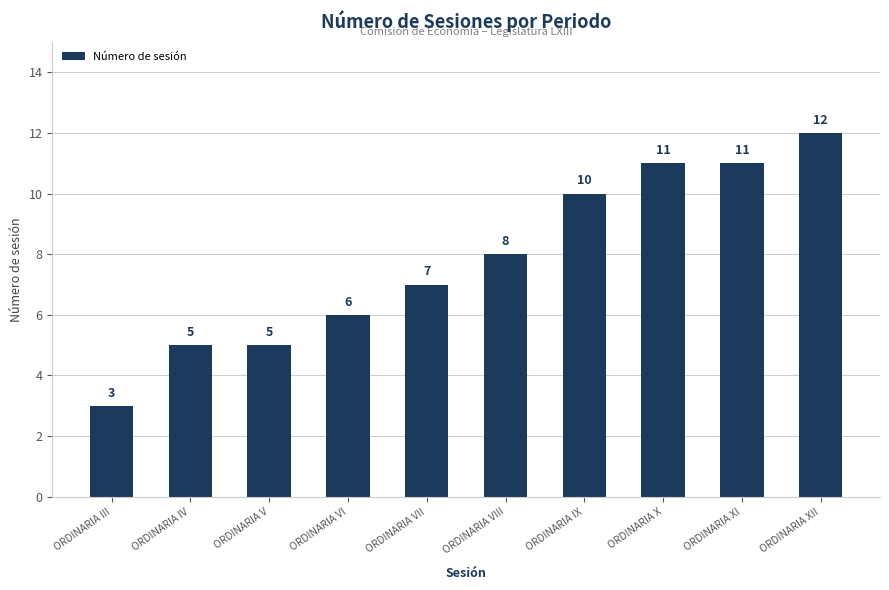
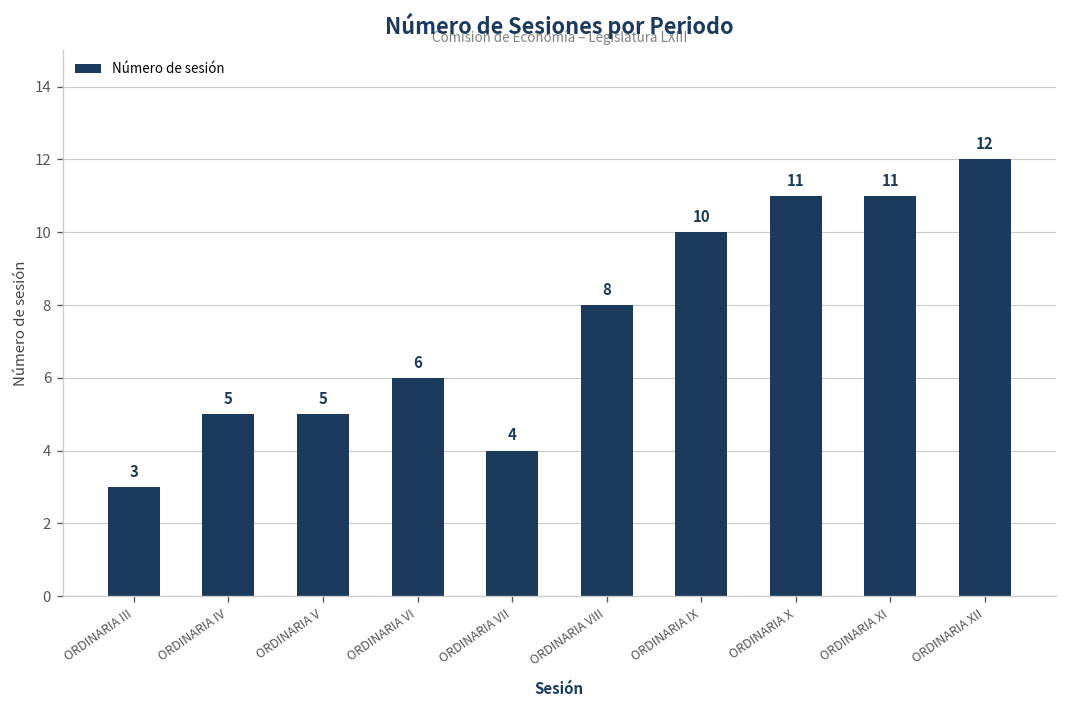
  {
    "ORDINARIA III": 3,
    "ORDINARIA IV": 5,
    "ORDINARIA V": 5,
    "ORDINARIA VI": 6,
-   "ORDINARIA VII": 7,
+   "ORDINARIA VII": 4,
    "ORDINARIA VIII": 8,
    "ORDINARIA IX": 10,
    "ORDINARIA X": 11,
    "ORDINARIA XI": 11,
    "ORDINARIA XII": 12
  }
